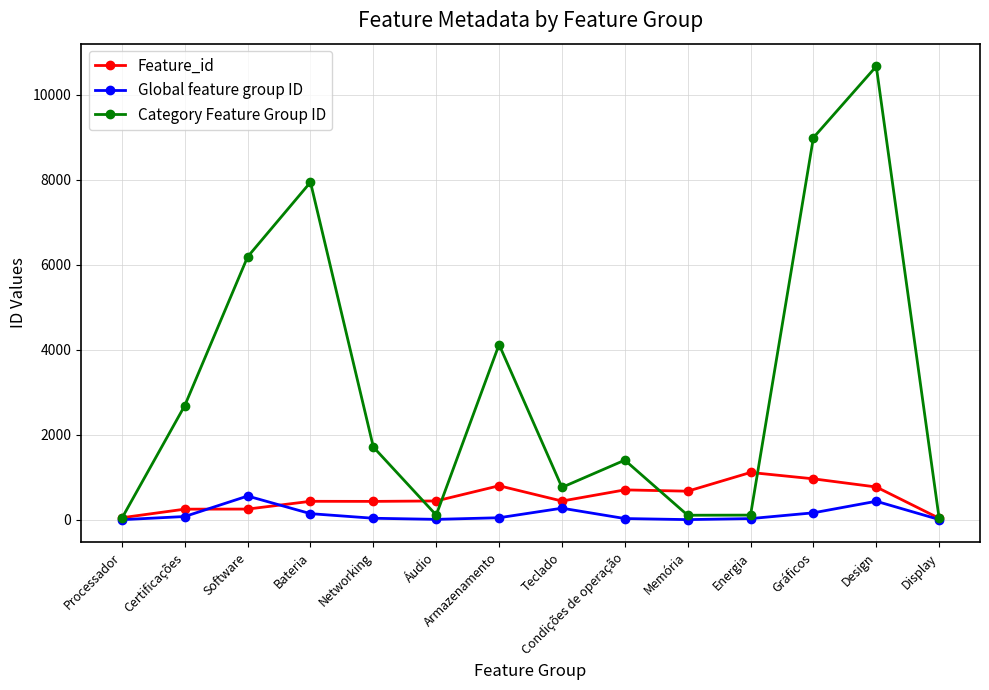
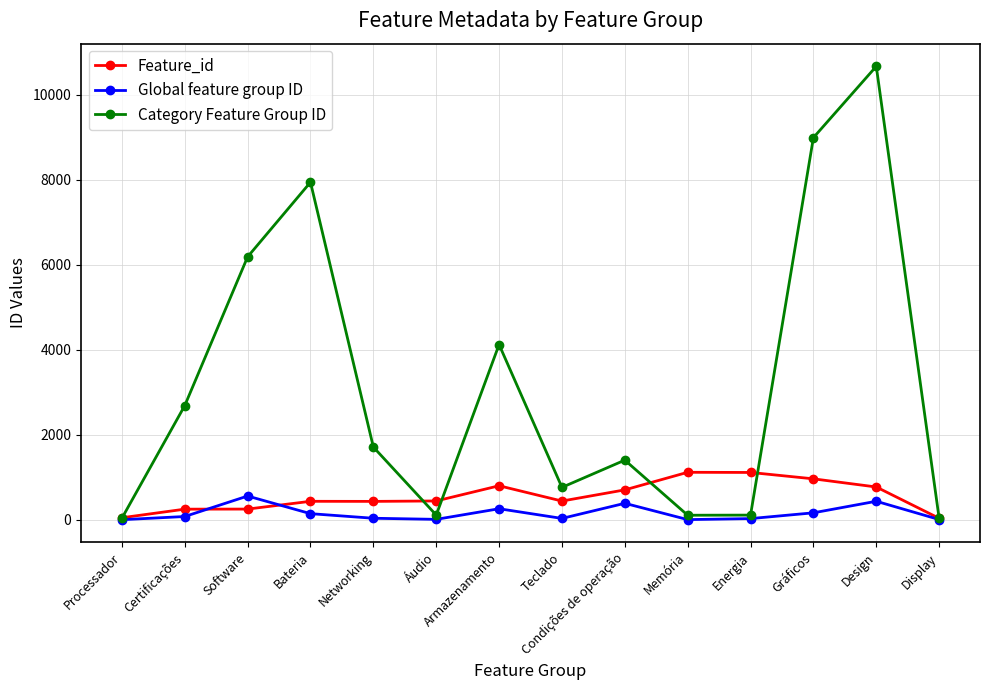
  {
    "Feature_id": {
      "Certificações": 200,
      "Software": 300,
      "Bateria": 400,
      "Networking": 400,
      "Áudio": 400,
      "Armazenamento": 800,
      "Teclado": 400,
      "Condições de operação": 700,
-     "Memória": 700,
+     "Memória": 1100,
      "Energia": 1100,
      "Gráficos": 1000,
      "Design": 800
    },
    "Global feature group ID": {
      "Certificações": 100,
      "Software": 600,
      "Bateria": 100,
      "Networking": 0,
      "Áudio": 0,
-     "Armazenamento": 0,
-     "Teclado": 300,
-     "Condições de operação": 0,
+     "Armazenamento": 300,
+     "Teclado": 0,
+     "Condições de operação": 400,
      "Memória": 0,
      "Energia": 0,
      "Gráficos": 200,
      "Design": 400
    },
    "Category Feature Group ID": {
      "Certificações": 2700,
      "Software": 6200,
      "Bateria": 7900,
      "Networking": 1700,
      "Áudio": 100,
      "Armazenamento": 4100,
      "Teclado": 800,
      "Condições de operação": 1400,
      "Memória": 100,
      "Energia": 100,
      "Gráficos": 9000,
      "Design": 10700
    }
  }
